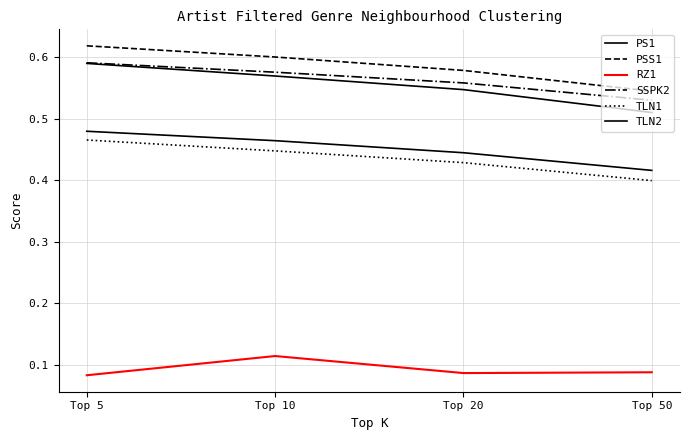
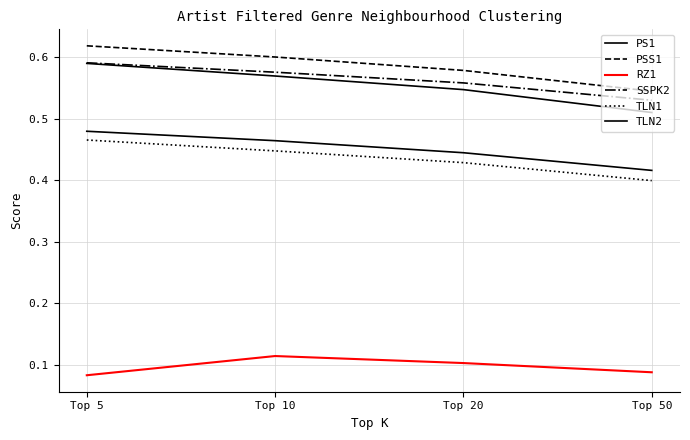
  {
    "RZ1": {
      "Top 5": 0.08,
      "Top 10": 0.11,
-     "Top 20": 0.09,
+     "Top 20": 0.10,
      "Top 50": 0.09
    }
  }
